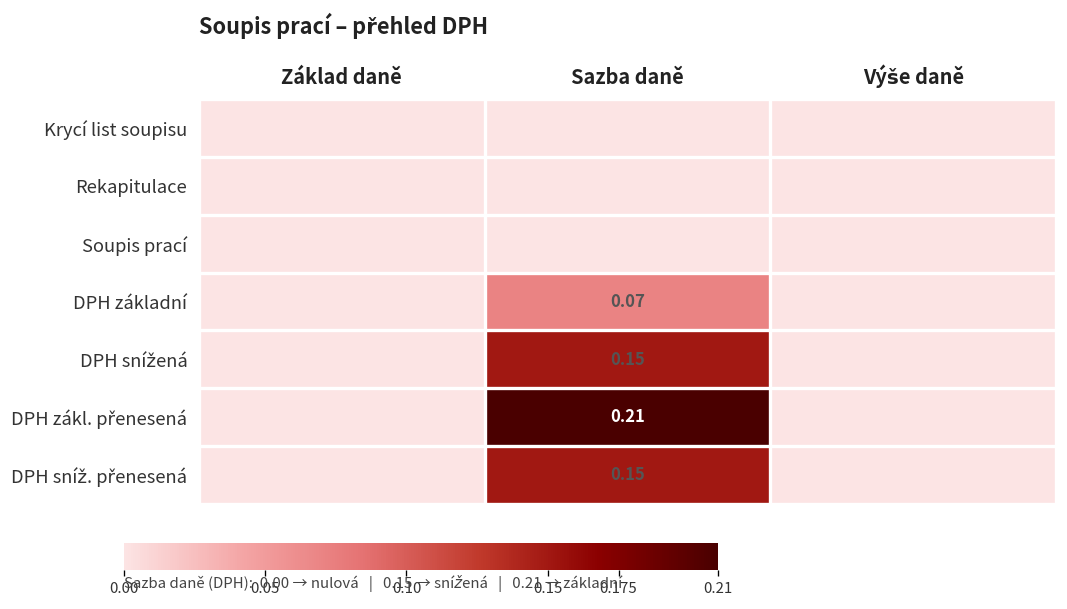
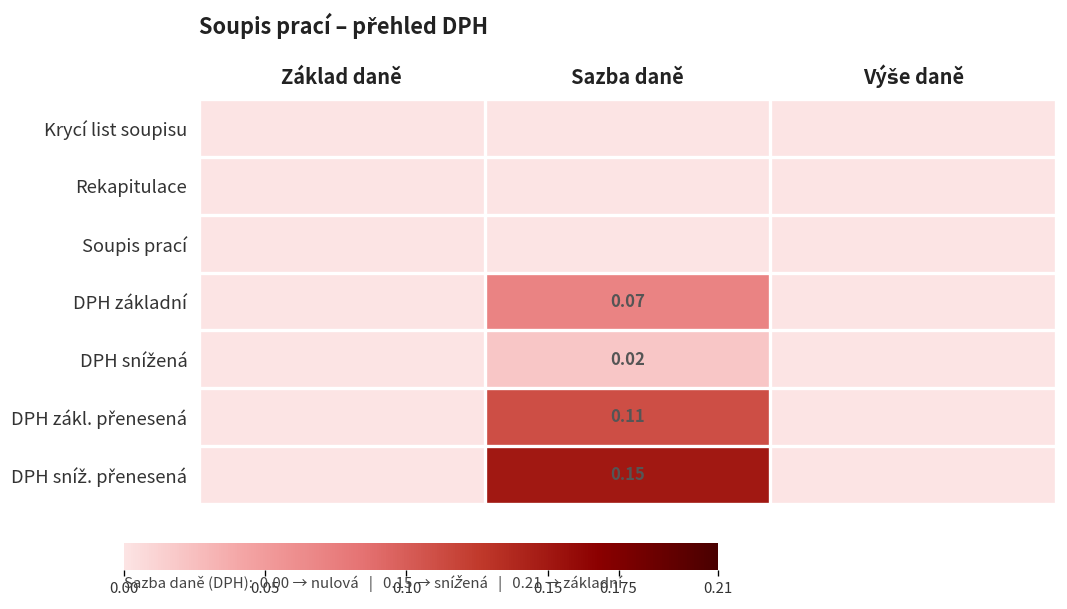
  {
    "DPH základní": {
      "Sazba daně": 0.07
    },
    "DPH snížená": {
-     "Sazba daně": 0.15
+     "Sazba daně": 0.02
    },
    "DPH zákl. přenesená": {
-     "Sazba daně": 0.21
+     "Sazba daně": 0.11
    },
    "DPH sníž. přenesená": {
      "Sazba daně": 0.15
    }
  }
